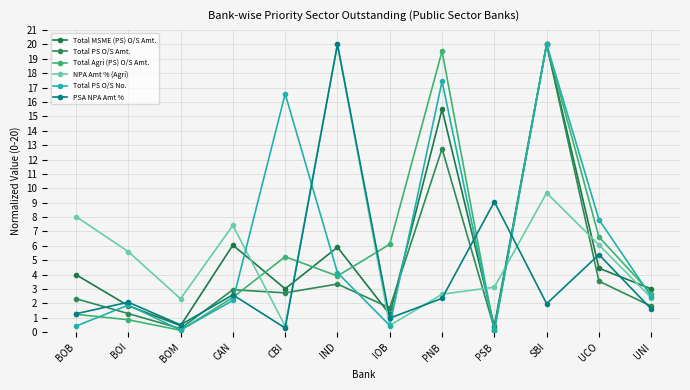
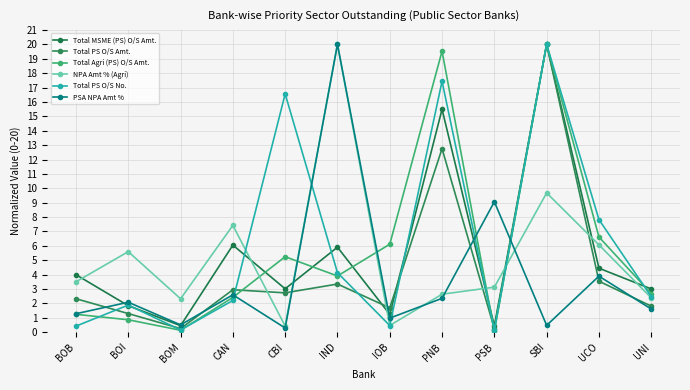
  {
    "NPA Amt % (Agri)": {
-     "BOB": 8.0,
+     "BOB": 3.5,
      "BOI": 5.6,
      "BOM": 2.3,
      "CAN": 7.4,
      "PNB": 2.6,
      "PSB": 3.1,
      "SBI": 9.7,
      "UCO": 6.1
    },
    "Total PS O/S No.": {
      "BOB": 0.4,
      "CAN": 2.2,
      "CBI": 16.6,
      "IND": 4.1,
      "PNB": 17.4,
      "UCO": 7.8
    },
    "PSA NPA Amt %": {
      "BOI": 2.1,
      "CAN": 2.6,
      "IOB": 1.0,
      "PNB": 2.4,
      "PSB": 9.1,
-     "SBI": 2.0,
-     "UCO": 5.4,
+     "SBI": 0.5,
+     "UCO": 3.9,
      "UNI": 1.6
    }
  }
